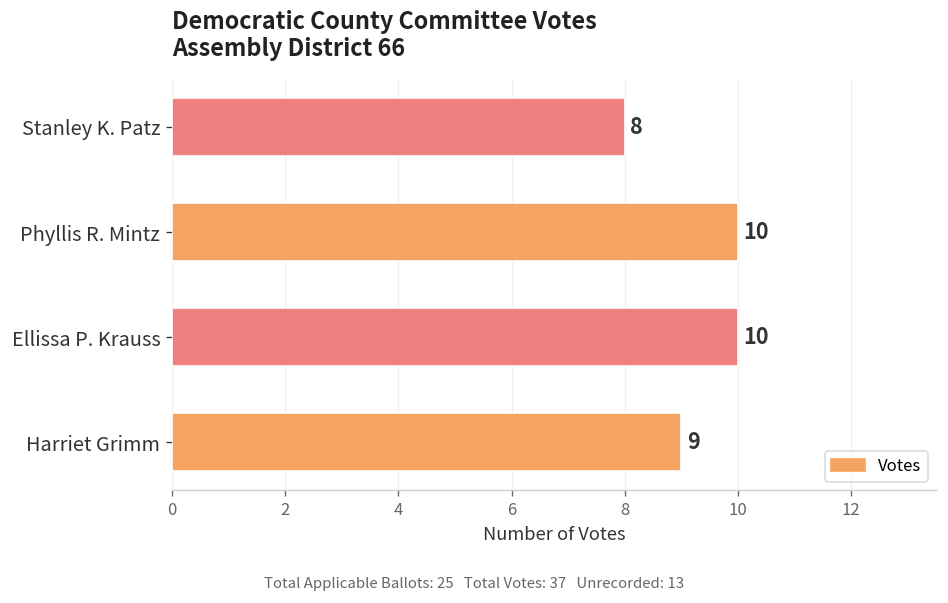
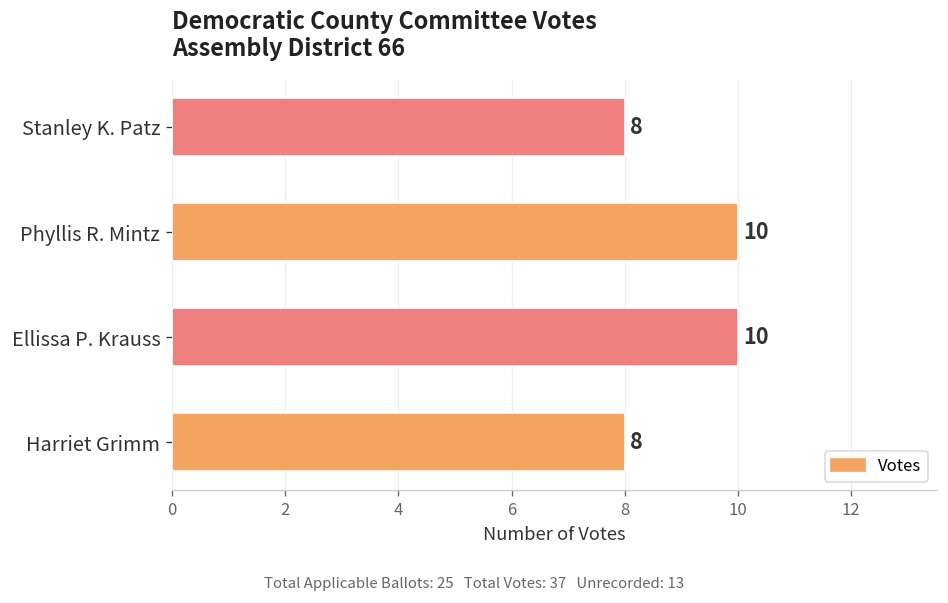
  {
    "Stanley K. Patz": 8,
    "Phyllis R. Mintz": 10,
    "Ellissa P. Krauss": 10,
-   "Harriet Grimm": 9
+   "Harriet Grimm": 8
  }
